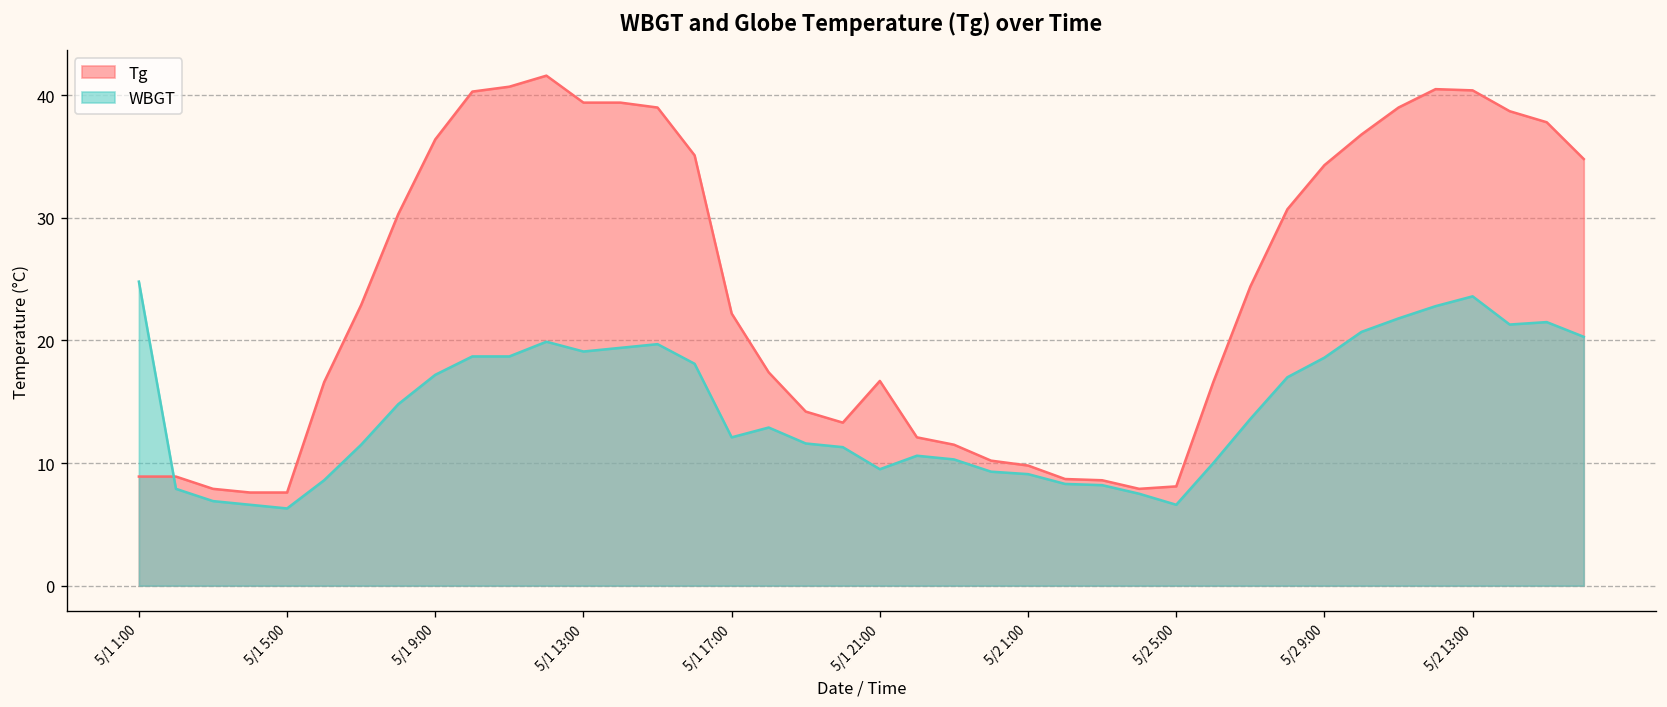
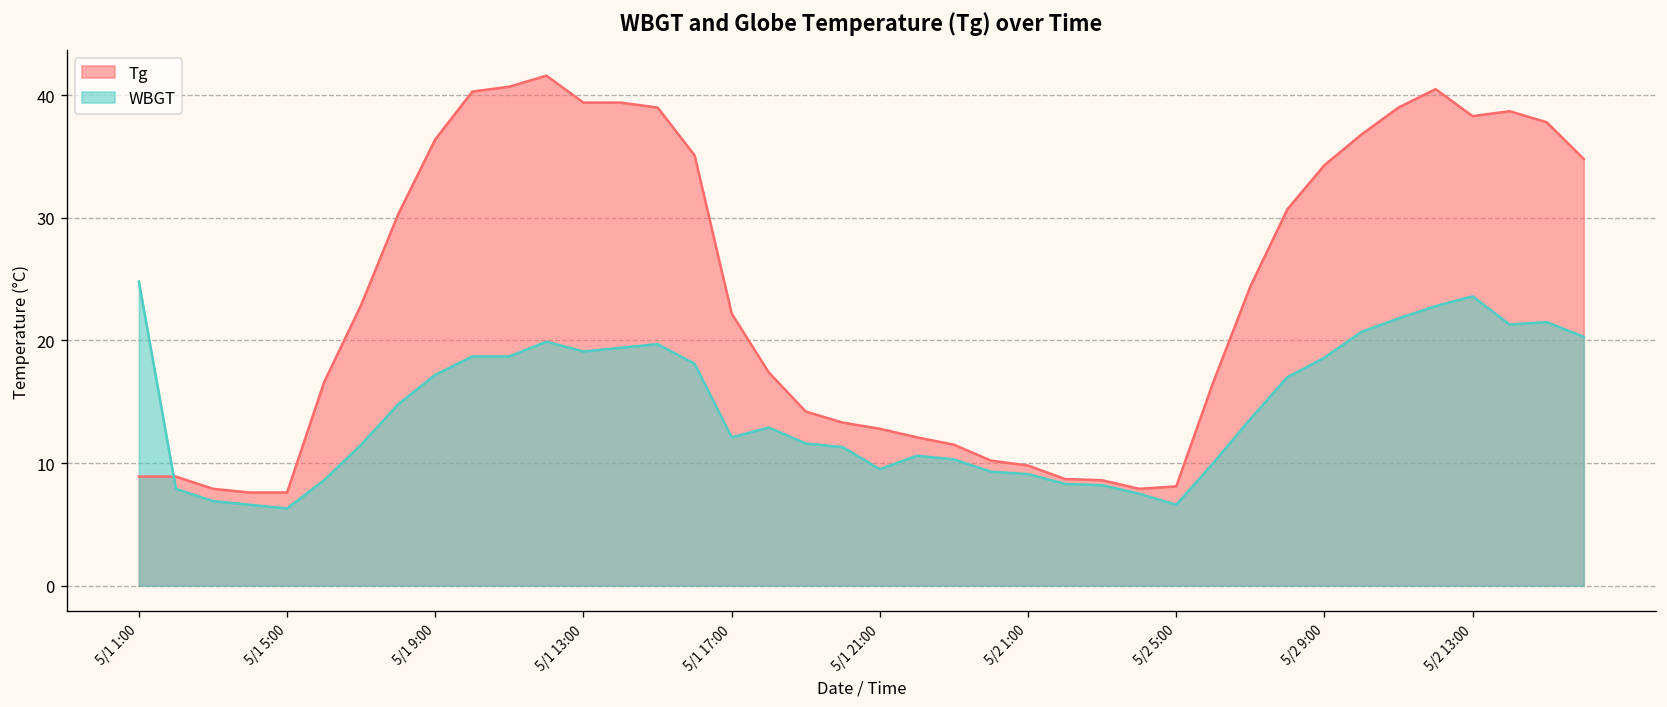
  {
    "Tg": {
      "5/1 1:00": 8.9,
      "5/1 5:00": 7.6,
      "5/1 9:00": 36.4,
      "5/1 13:00": 39.4,
      "5/1 17:00": 22.2,
-     "5/1 21:00": 16.7,
+     "5/1 21:00": 12.8,
      "5/2 1:00": 9.8,
      "5/2 5:00": 8.1,
      "5/2 9:00": 34.3,
-     "5/2 13:00": 40.4
+     "5/2 13:00": 38.3
    },
    "WBGT": {
      "5/1 1:00": 24.8,
      "5/1 5:00": 6.3,
      "5/1 9:00": 17.2,
      "5/1 13:00": 19.1,
      "5/1 17:00": 12.1,
      "5/1 21:00": 9.5,
      "5/2 1:00": 9.1,
      "5/2 5:00": 6.6,
      "5/2 9:00": 18.6,
      "5/2 13:00": 23.6
    }
  }
